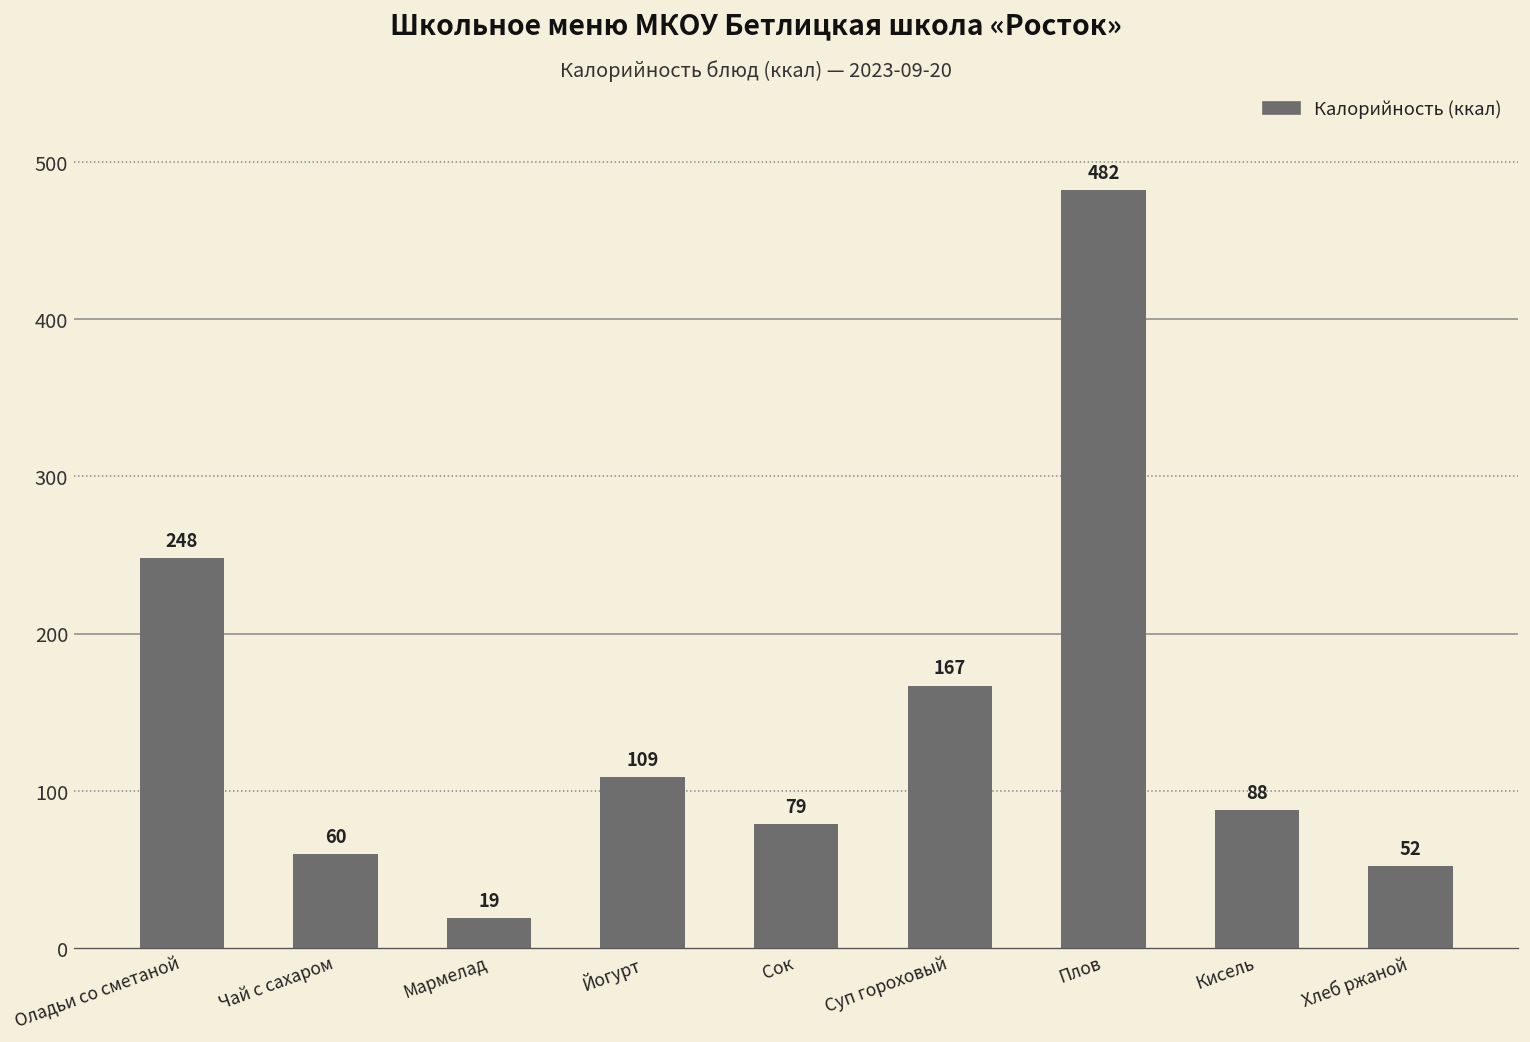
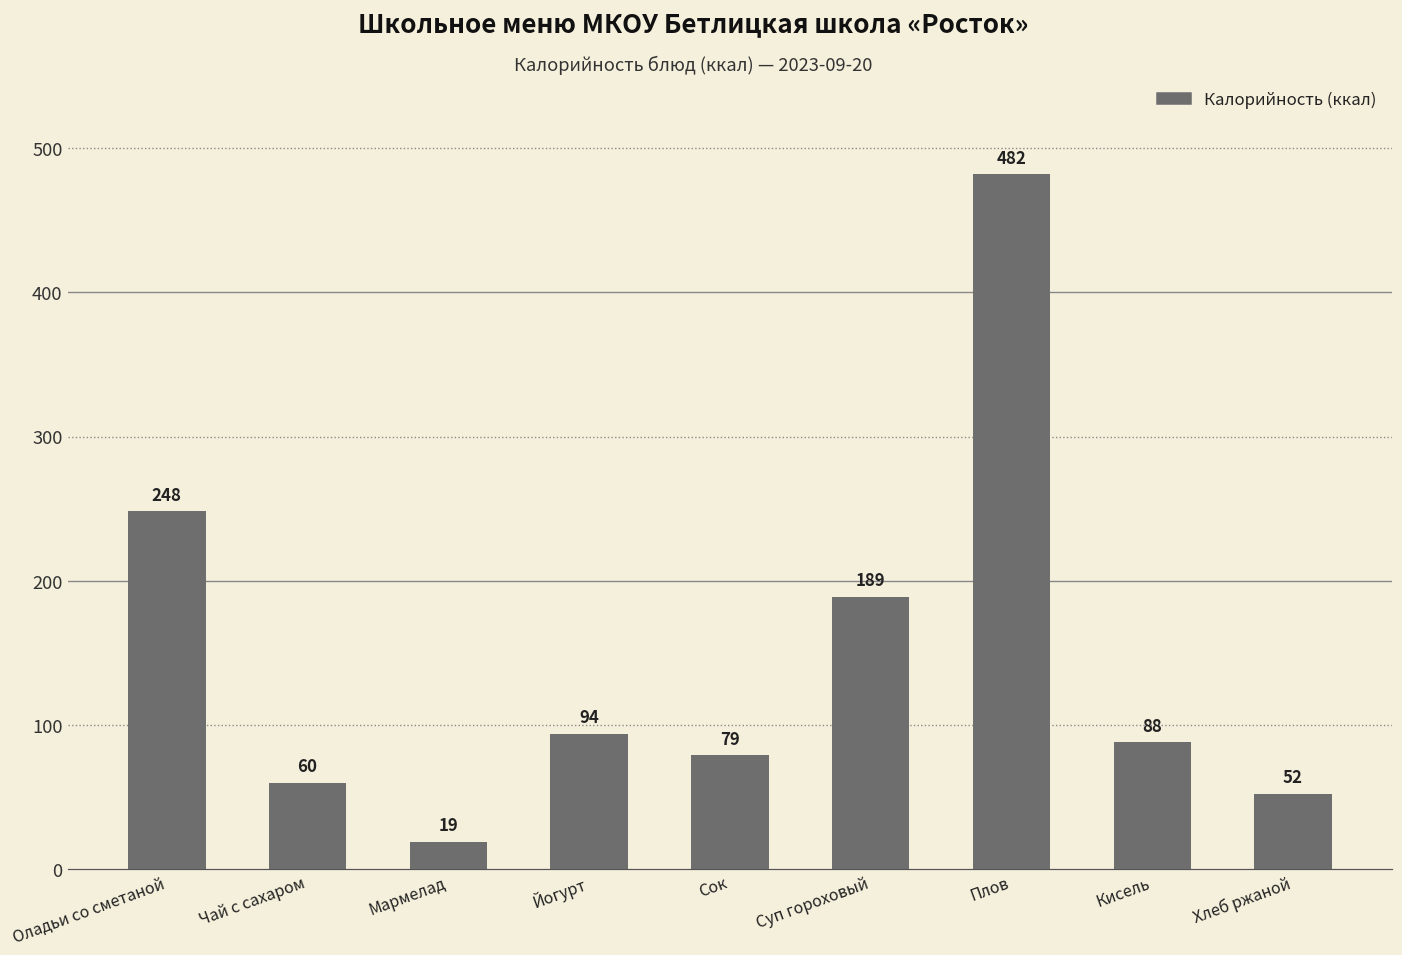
  {
    "Оладьи со сметаной": 248,
    "Чай с сахаром": 60,
    "Мармелад": 19,
-   "Йогурт": 109,
+   "Йогурт": 94,
    "Сок": 79,
-   "Суп гороховый": 167,
+   "Суп гороховый": 189,
    "Плов": 482,
    "Кисель": 88,
    "Хлеб ржаной": 52
  }
